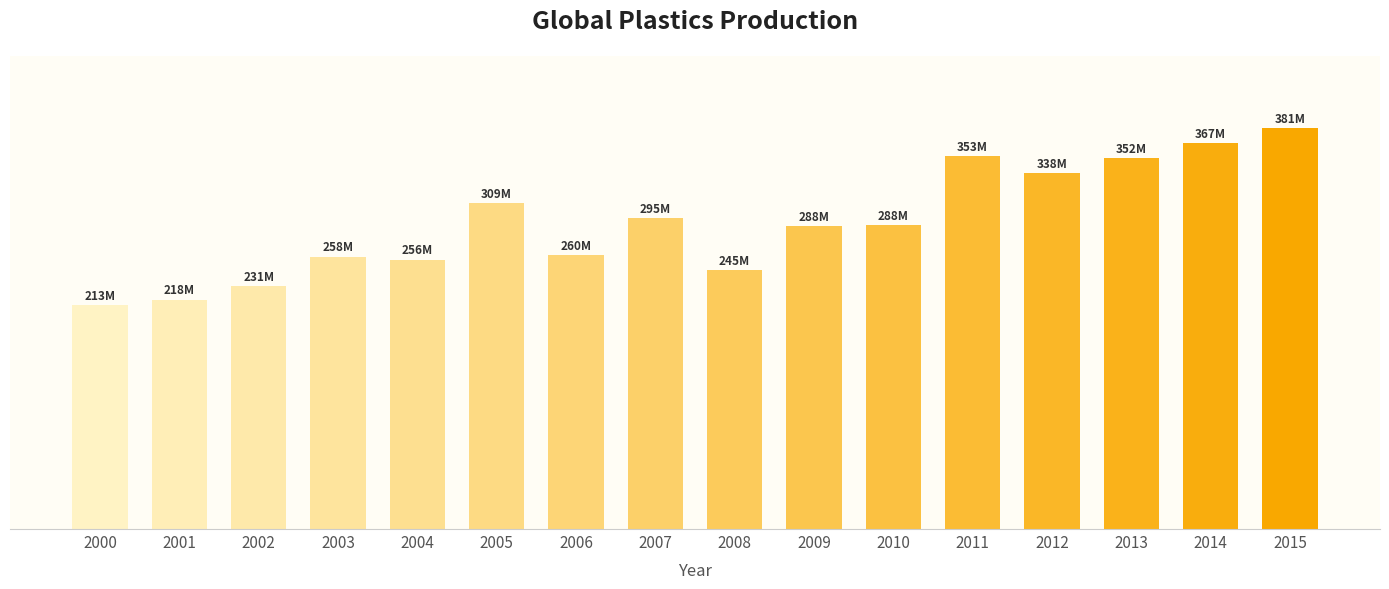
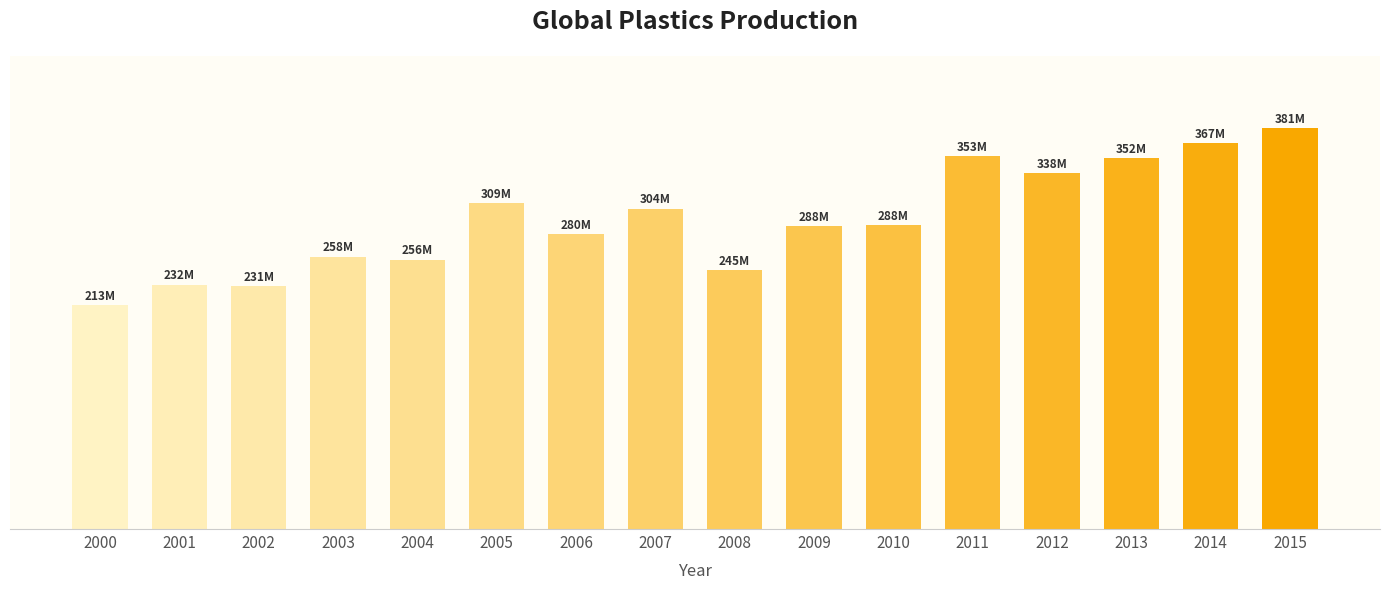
  {
    "2000": "213M",
-   "2001": "218M",
+   "2001": "232M",
    "2002": "231M",
    "2004": "256M",
-   "2006": "260M",
-   "2007": "295M",
+   "2006": "280M",
+   "2007": "304M",
    "2009": "288M",
    "2010": "288M",
    "2012": "338M",
    "2013": "352M",
    "2014": "367M",
    "2015": "381M"
  }
